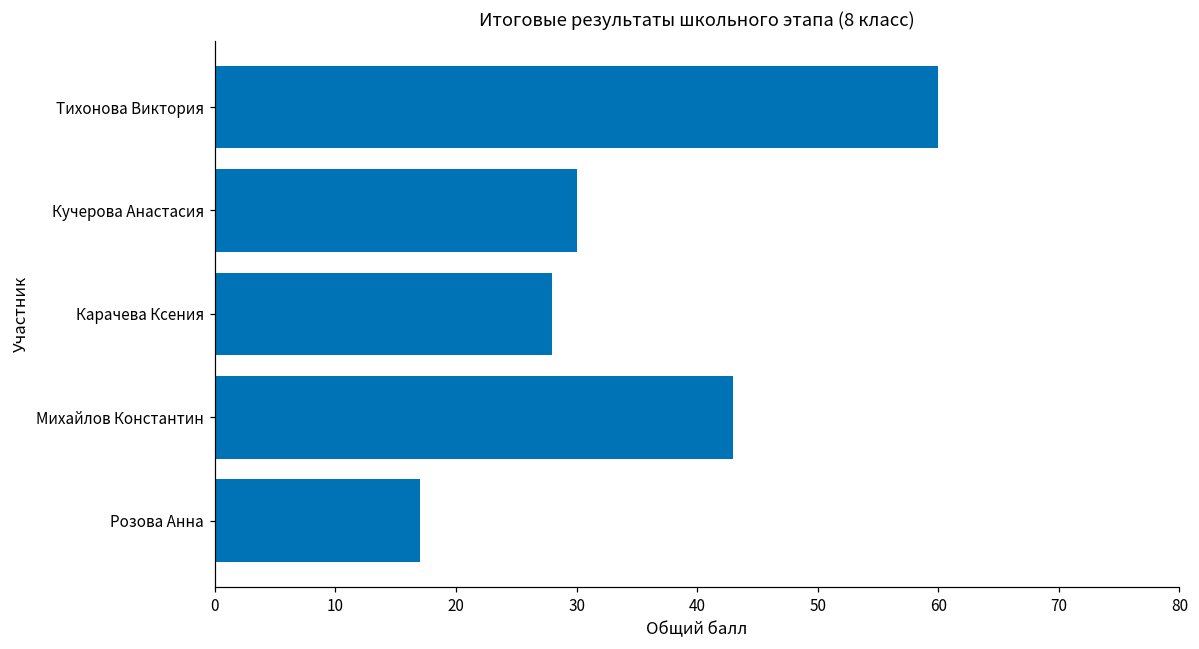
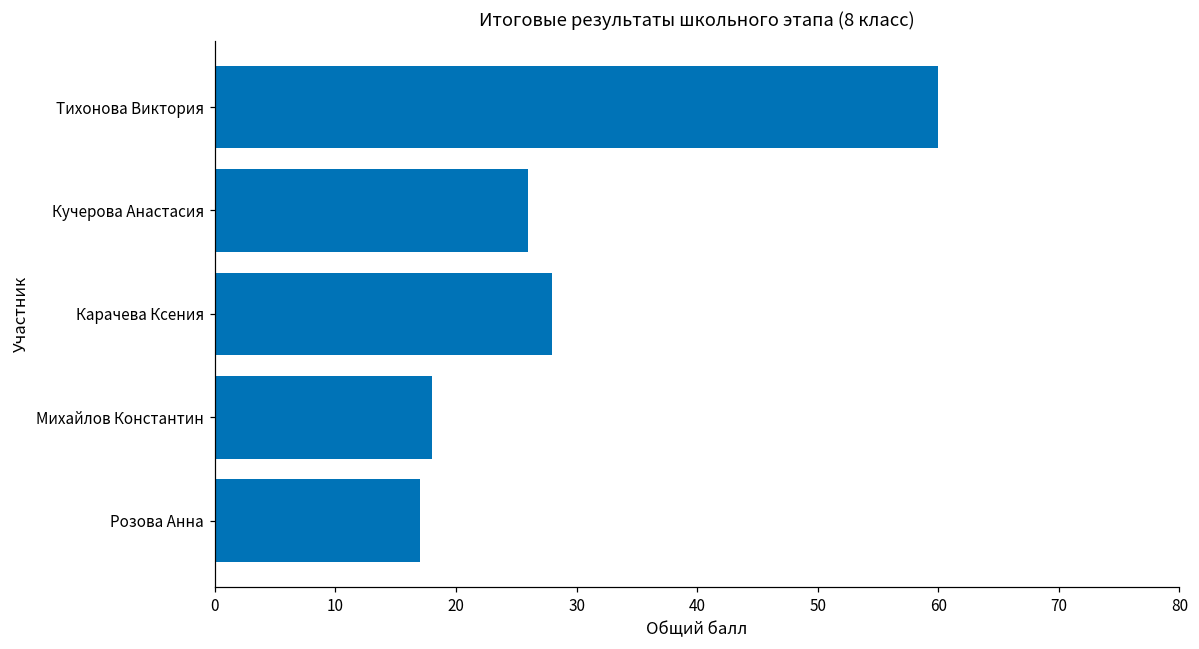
  {
    "Тихонова Виктория": 60,
-   "Кучерова Анастасия": 30,
+   "Кучерова Анастасия": 26,
    "Карачева Ксения": 28,
-   "Михайлов Константин": 43,
+   "Михайлов Константин": 18,
    "Розова Анна": 17
  }
